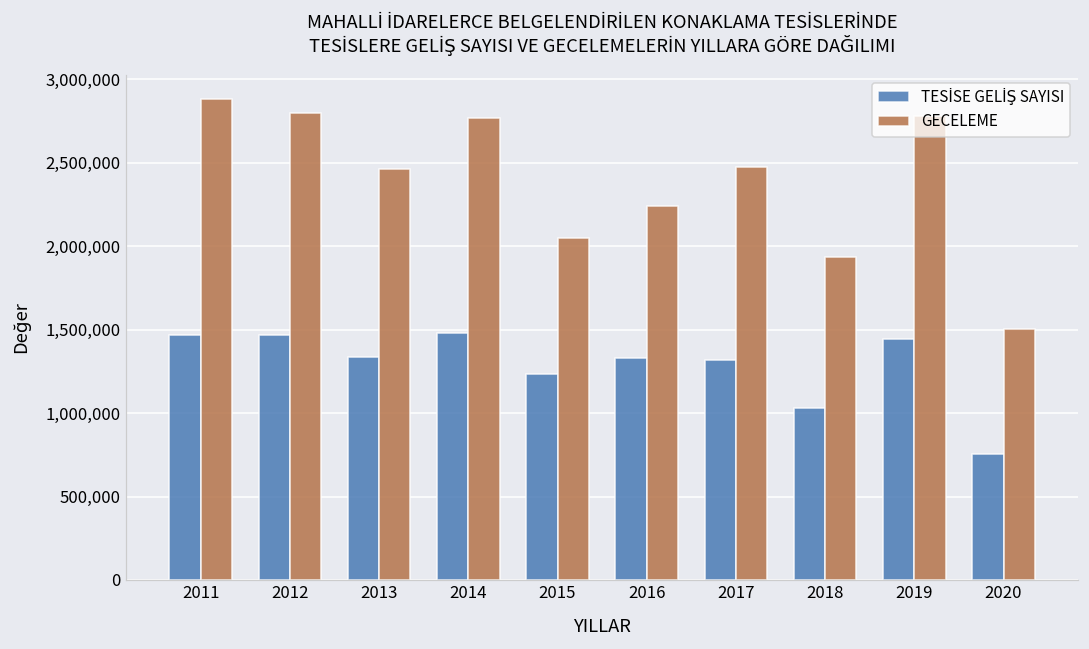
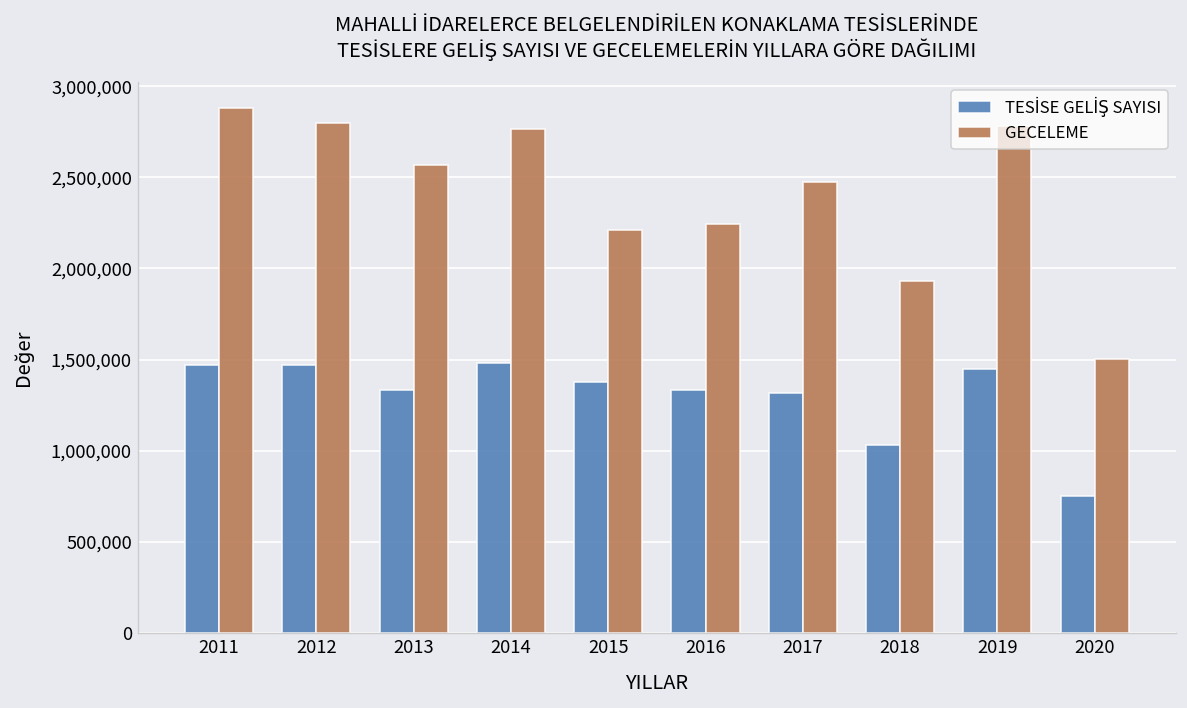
  {
    "TESİSE GELİŞ SAYISI": {
      "2011": "1,470,000",
      "2012": "1,470,000",
      "2013": "1,330,000",
      "2014": "1,480,000",
-     "2015": "1,230,000",
+     "2015": "1,370,000",
      "2016": "1,330,000",
      "2017": "1,320,000",
      "2018": "1,030,000",
      "2019": "1,450,000",
      "2020": "750,000"
    },
    "GECELEME": {
      "2011": "2,880,000",
      "2012": "2,800,000",
-     "2013": "2,460,000",
+     "2013": "2,570,000",
      "2014": "2,770,000",
-     "2015": "2,050,000",
+     "2015": "2,210,000",
      "2016": "2,240,000",
      "2017": "2,470,000",
      "2018": "1,930,000",
      "2020": "1,500,000"
    }
  }
